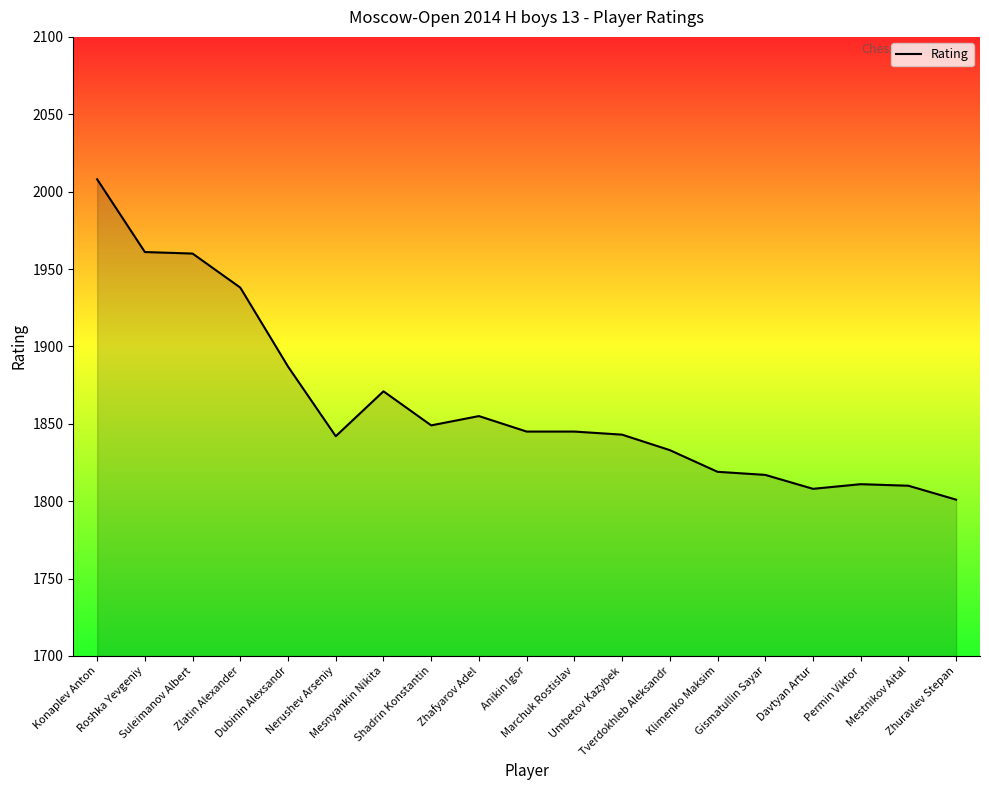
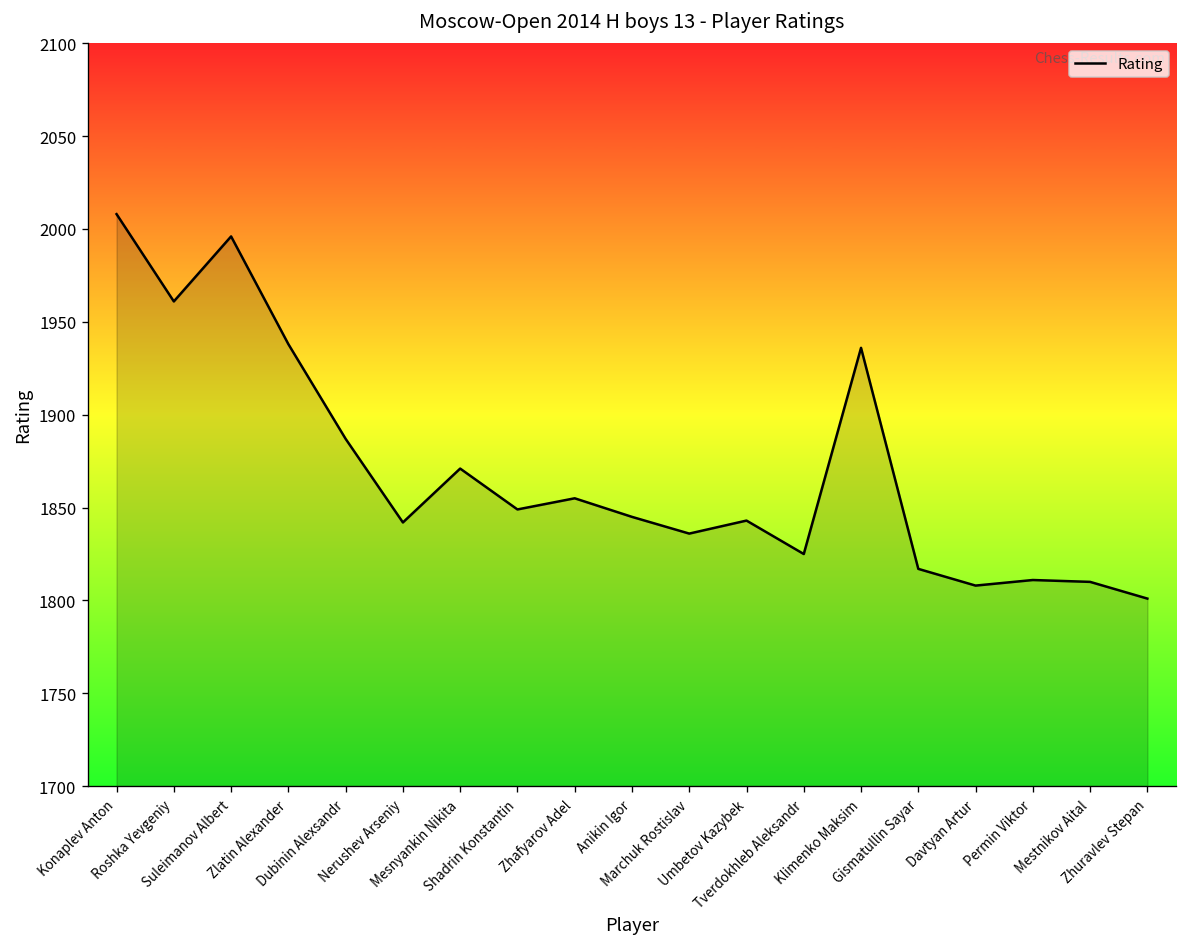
  {
    "Konaplev Anton": 2008,
    "Roshka Yevgeniy": 1961,
-   "Suleimanov Albert": 1960,
+   "Suleimanov Albert": 1996,
    "Zlatin Alexander": 1938,
    "Dubinin Alexsandr": 1887,
    "Nerushev Arseniy": 1842,
    "Mesnyankin Nikita": 1871,
    "Shadrin Konstantin": 1849,
    "Zhafyarov Adel": 1855,
    "Anikin Igor": 1845,
-   "Marchuk Rostislav": 1845,
+   "Marchuk Rostislav": 1836,
    "Umbetov Kazybek": 1843,
-   "Tverdokhleb Aleksandr": 1833,
-   "Klimenko Maksim": 1819,
+   "Tverdokhleb Aleksandr": 1825,
+   "Klimenko Maksim": 1936,
    "Gismatullin Sayar": 1817,
    "Davtyan Artur": 1808,
    "Permin Viktor": 1811,
    "Mestnikov Aital": 1810,
    "Zhuravlev Stepan": 1801
  }
